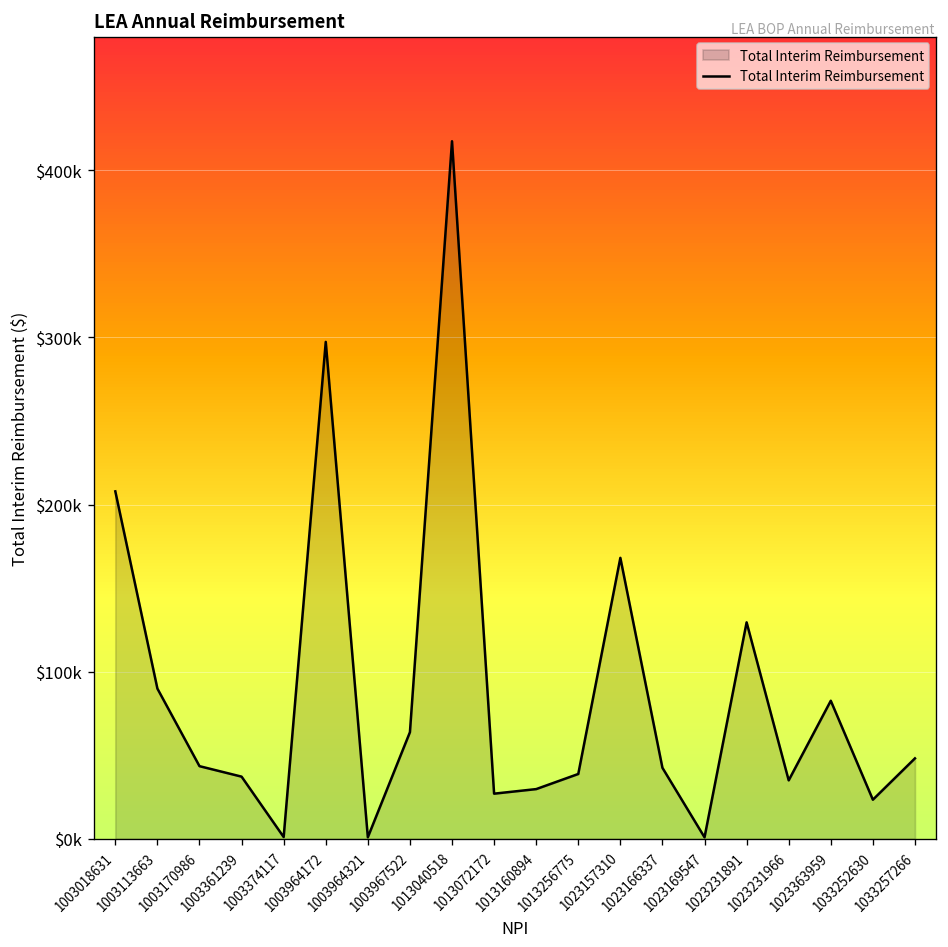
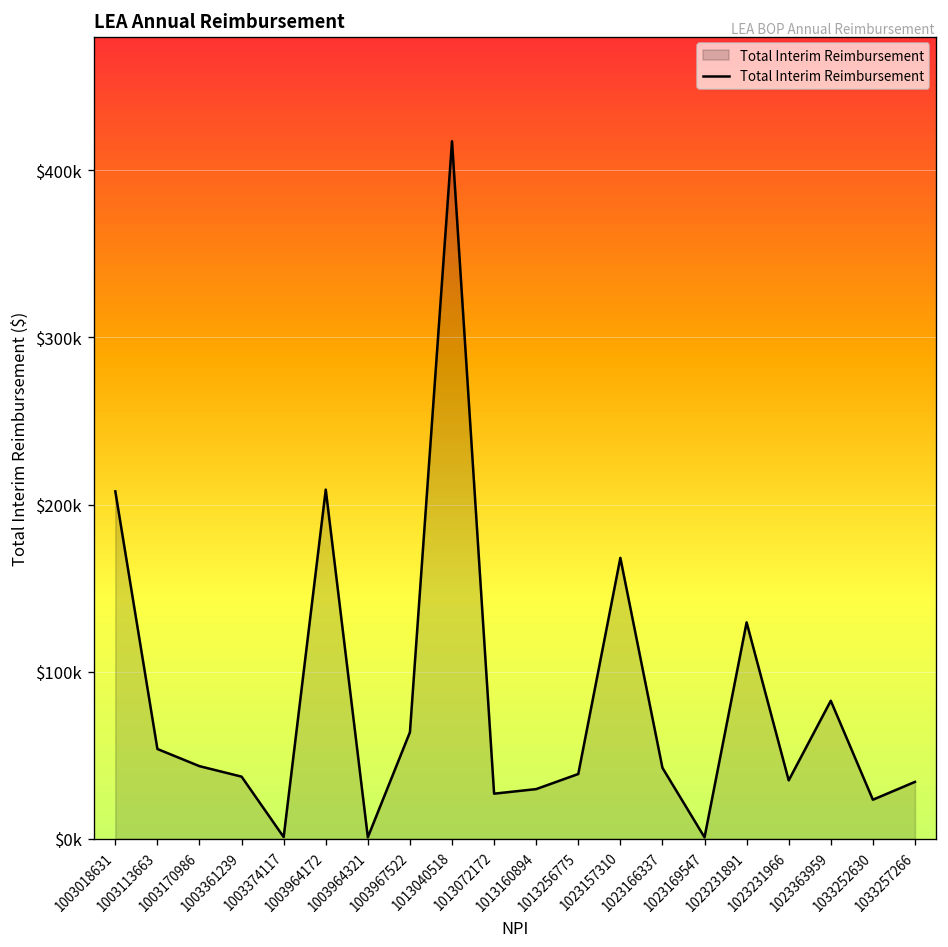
  {
    "1003018631": "$208000",
-   "1003113663": "$90000",
+   "1003113663": "$54000",
    "1003170986": "$43000",
    "1003361239": "$37000",
    "1003374117": "$1000",
-   "1003964172": "$297000",
+   "1003964172": "$209000",
    "1003964321": "$1000",
    "1003967522": "$64000",
    "1013040518": "$417000",
    "1013072172": "$27000",
    "1013160894": "$30000",
    "1013256775": "$39000",
    "1023157310": "$168000",
    "1023166337": "$42000",
    "1023169547": "$1000",
    "1023231891": "$130000",
    "1023231966": "$35000",
    "1023363959": "$83000",
    "1033252630": "$23000",
-   "1033257266": "$48000"
+   "1033257266": "$34000"
  }
